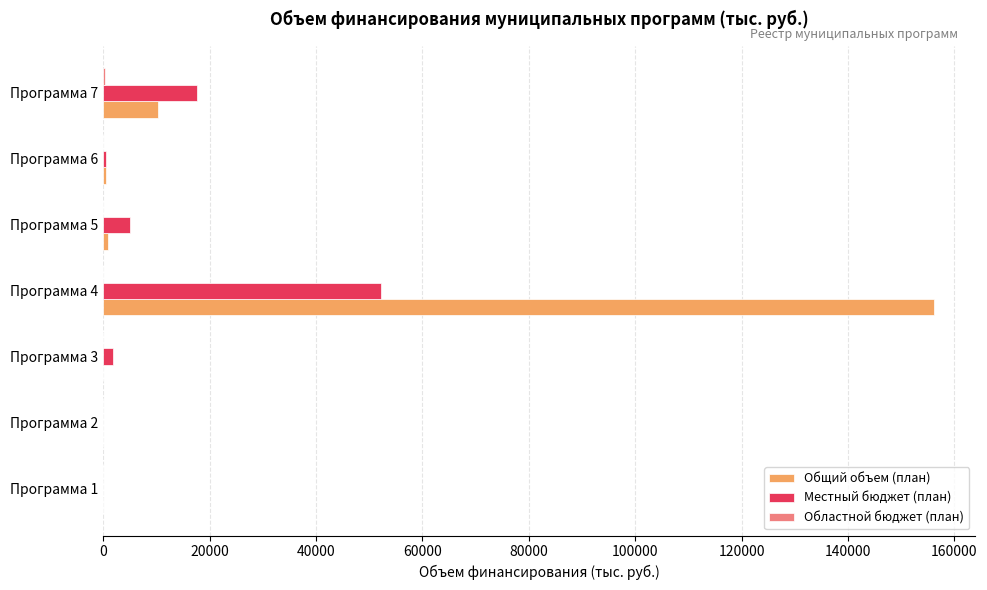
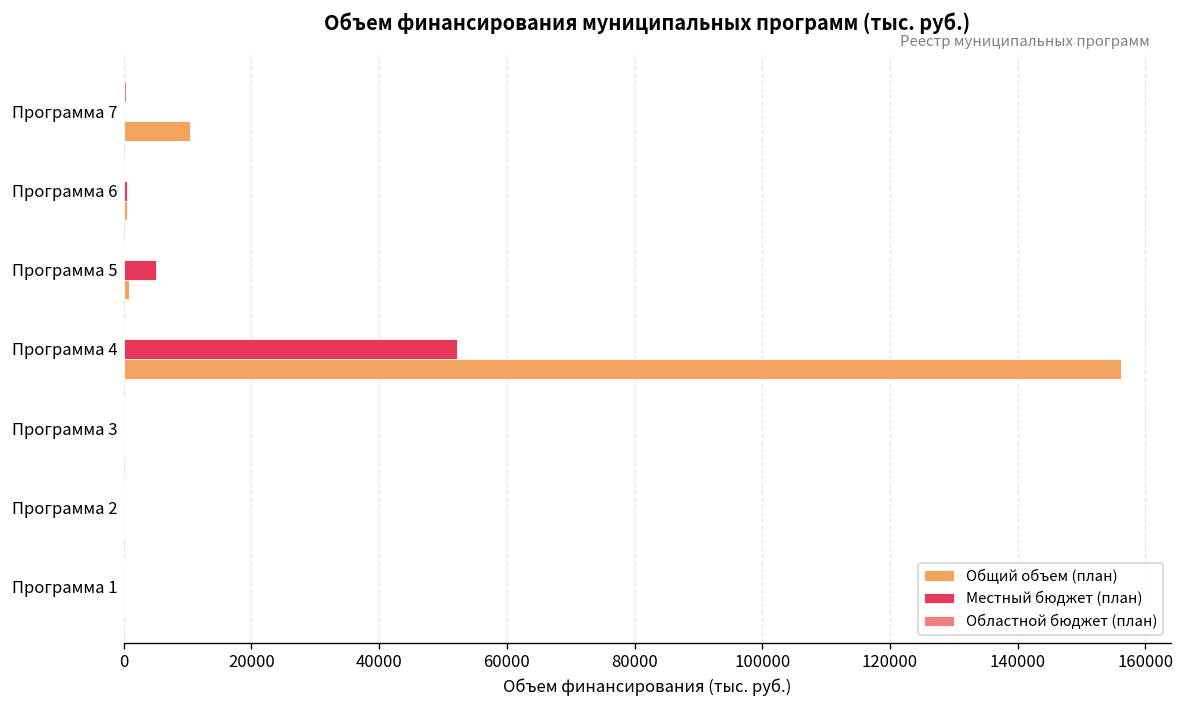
  {
    "Местный бюджет (план)": {
-     "Программа 7": 18000,
+     "Программа 7": 0,
      "Программа 5": 5000,
      "Программа 4": 52000,
-     "Программа 3": 2000,
+     "Программа 3": 0,
      "Программа 2": 0,
      "Программа 1": 0
    }
  }
